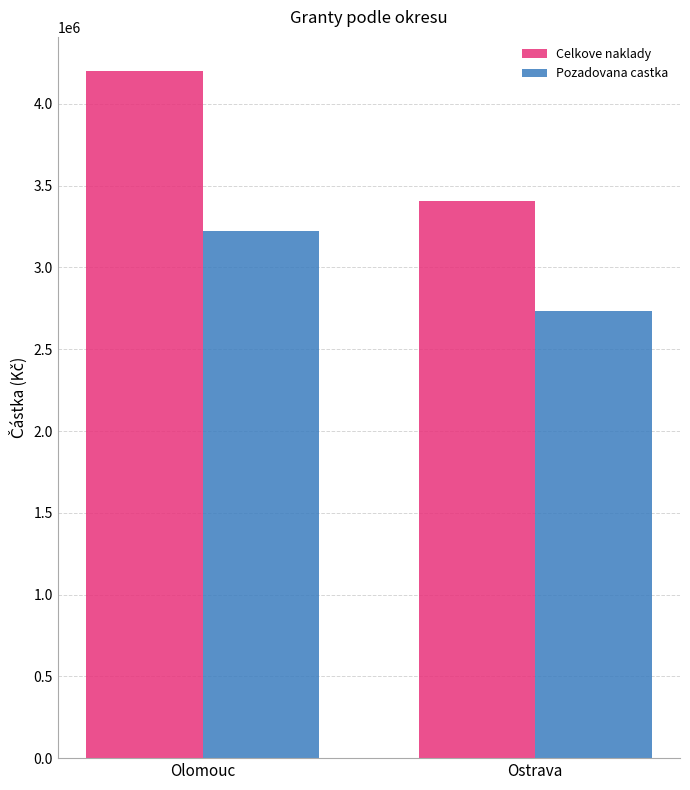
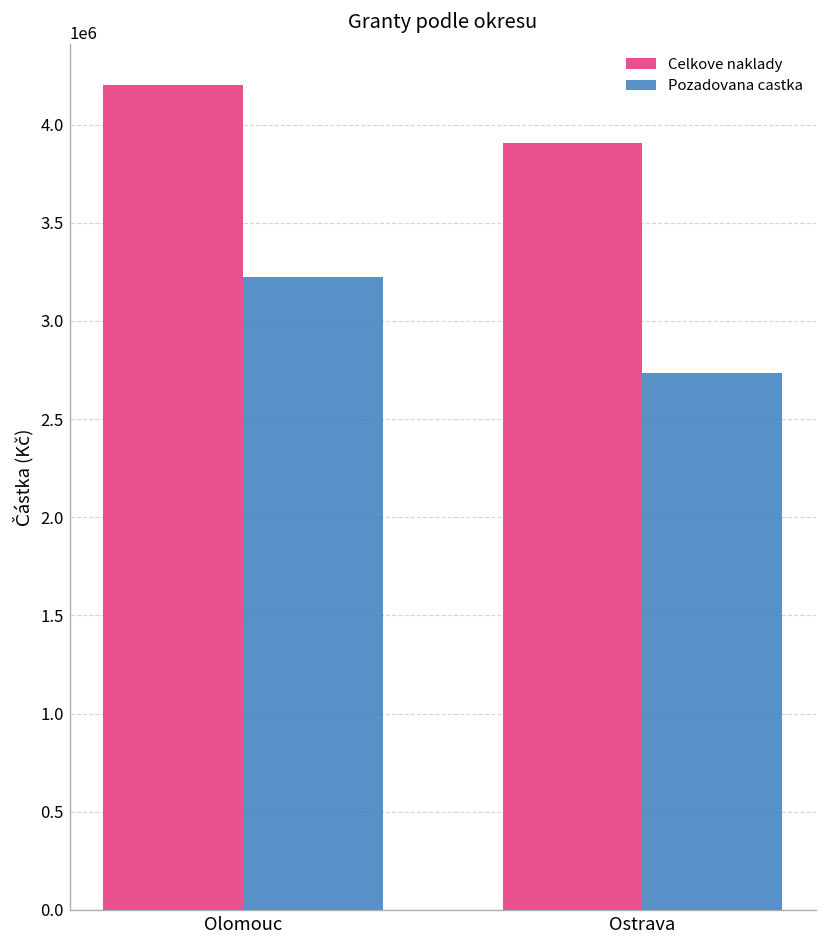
  {
    "Celkove naklady": {
      "Olomouc": 4200000,
-     "Ostrava": 3400000
+     "Ostrava": 3910000
    },
    "Pozadovana castka": {
      "Olomouc": 3220000,
      "Ostrava": 2740000
    }
  }
